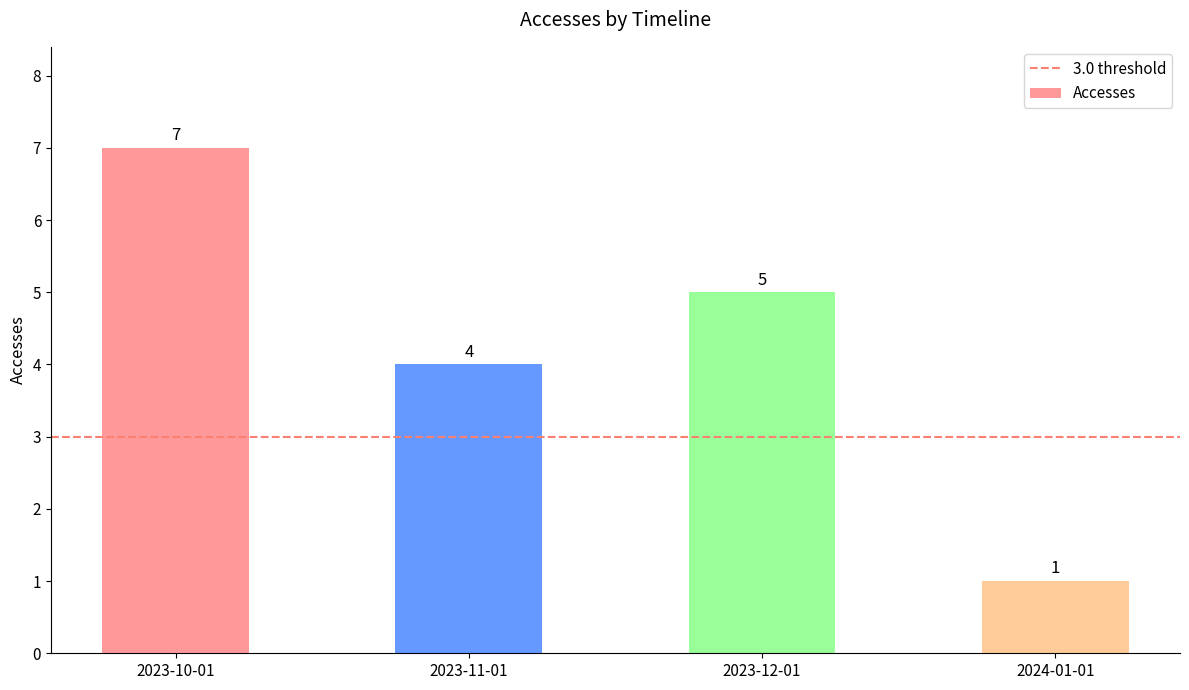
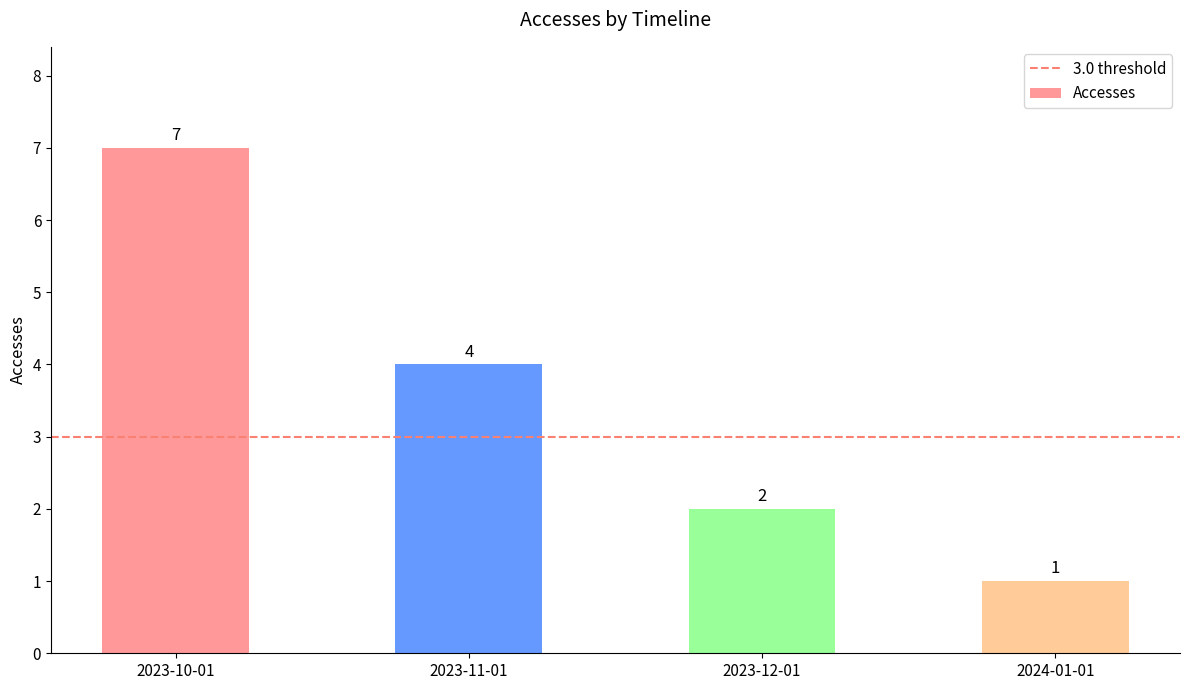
  {
    "2023-10-01": 7,
    "2023-11-01": 4,
-   "2023-12-01": 5,
+   "2023-12-01": 2,
    "2024-01-01": 1
  }
